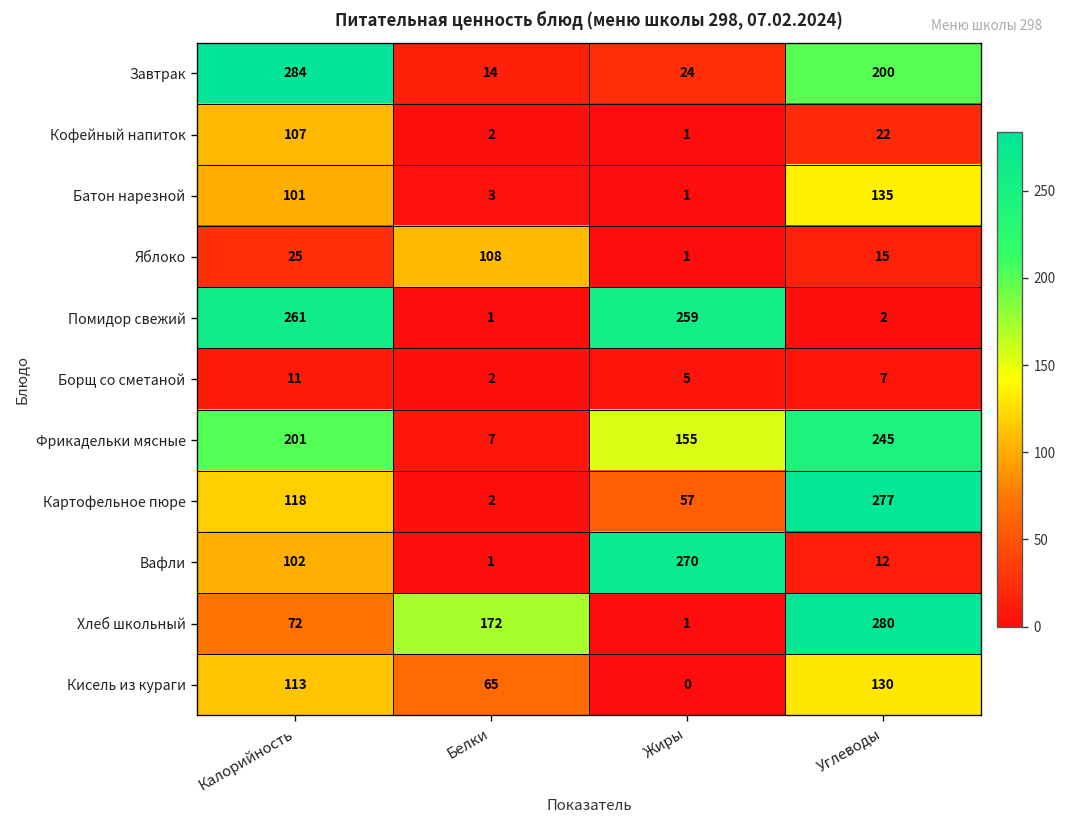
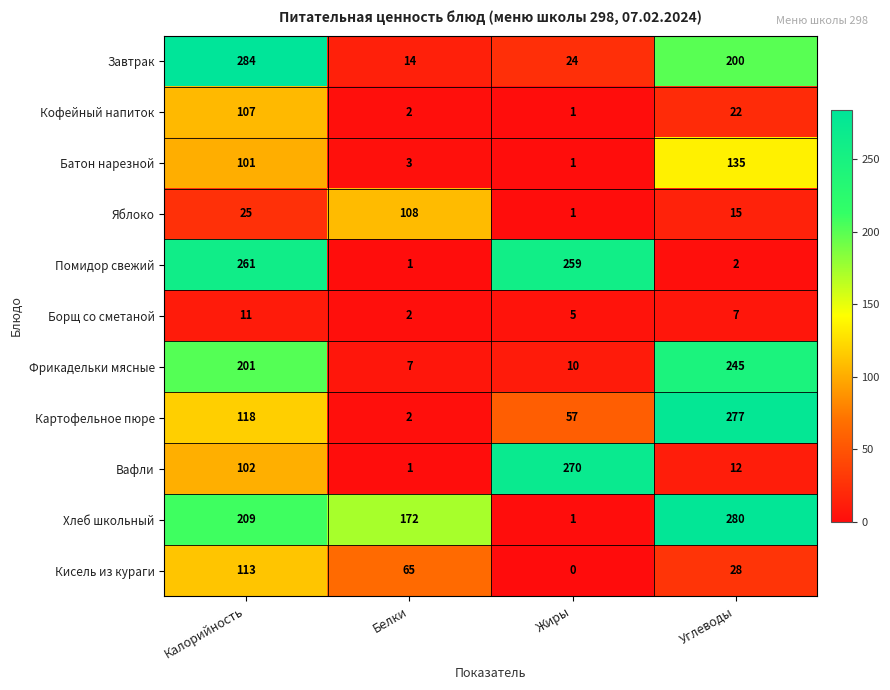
  {
    "Завтрак": {
      "Калорийность": 284,
      "Белки": 14,
      "Жиры": 24,
      "Углеводы": 200
    },
    "Кофейный напиток": {
      "Калорийность": 107,
      "Белки": 2,
      "Жиры": 1,
      "Углеводы": 22
    },
    "Батон нарезной": {
      "Калорийность": 101,
      "Белки": 3,
      "Жиры": 1,
      "Углеводы": 135
    },
    "Яблоко": {
      "Калорийность": 25,
      "Белки": 108,
      "Жиры": 1,
      "Углеводы": 15
    },
    "Помидор свежий": {
      "Калорийность": 261,
      "Белки": 1,
      "Жиры": 259,
      "Углеводы": 2
    },
    "Борщ со сметаной": {
      "Калорийность": 11,
      "Белки": 2,
      "Жиры": 5,
      "Углеводы": 7
    },
    "Фрикадельки мясные": {
      "Калорийность": 201,
      "Белки": 7,
-     "Жиры": 155,
+     "Жиры": 10,
      "Углеводы": 245
    },
    "Картофельное пюре": {
      "Калорийность": 118,
      "Белки": 2,
      "Жиры": 57,
      "Углеводы": 277
    },
    "Вафли": {
      "Калорийность": 102,
      "Белки": 1,
      "Жиры": 270,
      "Углеводы": 12
    },
    "Хлеб школьный": {
-     "Калорийность": 72,
+     "Калорийность": 209,
      "Белки": 172,
      "Жиры": 1,
      "Углеводы": 280
    },
    "Кисель из кураги": {
      "Калорийность": 113,
      "Белки": 65,
      "Жиры": 0,
-     "Углеводы": 130
+     "Углеводы": 28
    }
  }
